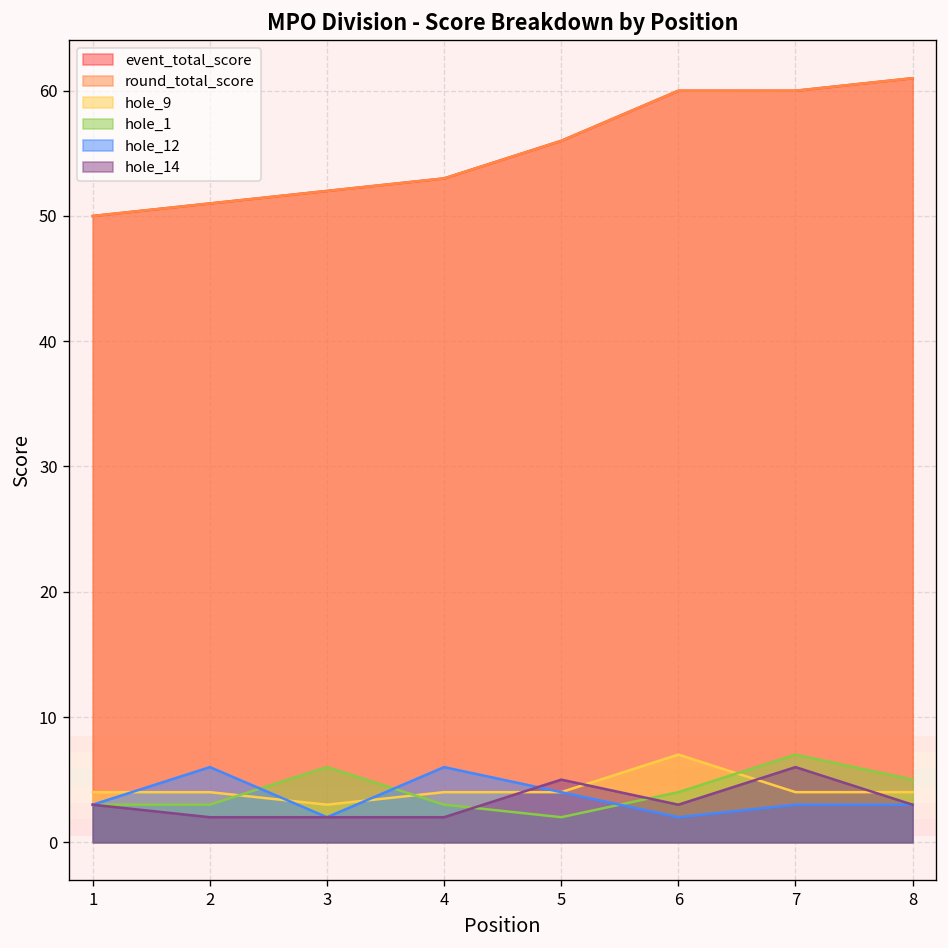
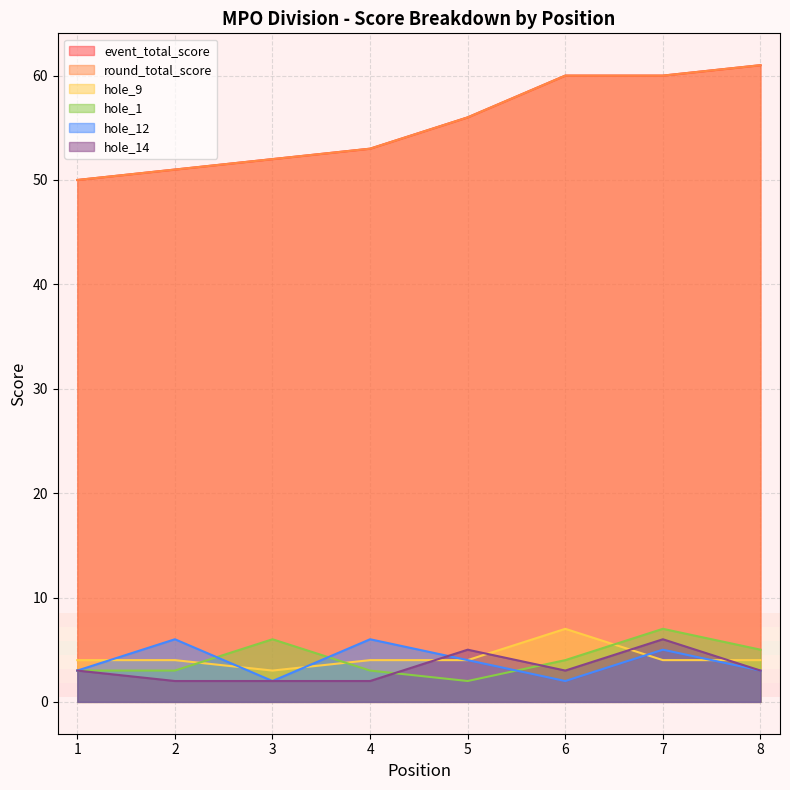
  {
    "hole_1": {
      "2": 3,
      "3": 6,
      "4": 3,
      "5": 2,
      "6": 4,
      "7": 7,
      "8": 5
    },
    "hole_12": {
      "2": 6,
      "4": 6,
      "6": 2,
-     "7": 3
+     "7": 5
    },
    "hole_14": {
      "2": 2,
      "4": 2,
      "5": 5,
      "6": 3,
      "7": 6
    }
  }
